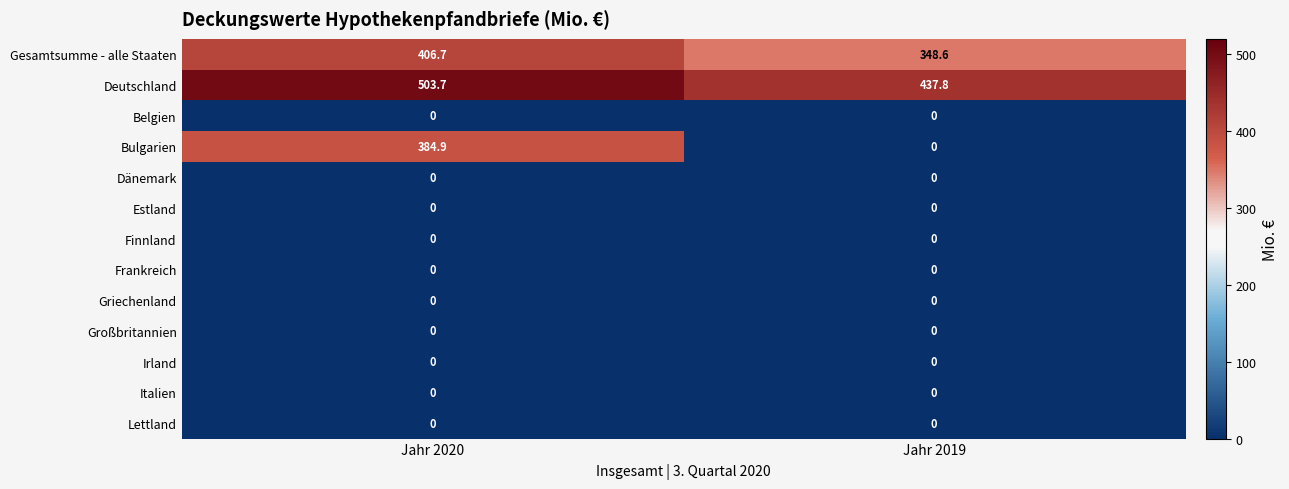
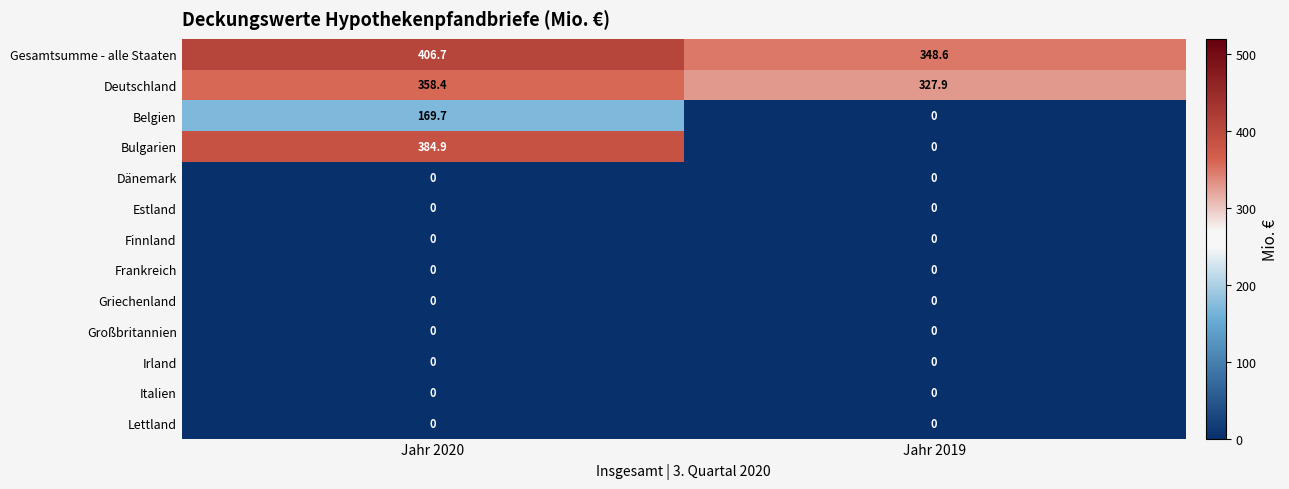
  {
    "Gesamtsumme - alle Staaten": {
      "Jahr 2020": 406.7,
      "Jahr 2019": 348.6
    },
    "Deutschland": {
-     "Jahr 2020": 503.7,
-     "Jahr 2019": 437.8
+     "Jahr 2020": 358.4,
+     "Jahr 2019": 327.9
    },
    "Belgien": {
-     "Jahr 2020": 0,
+     "Jahr 2020": 169.7,
      "Jahr 2019": 0
    },
    "Bulgarien": {
      "Jahr 2020": 384.9,
      "Jahr 2019": 0
    },
    "Dänemark": {
      "Jahr 2020": 0,
      "Jahr 2019": 0
    },
    "Estland": {
      "Jahr 2020": 0,
      "Jahr 2019": 0
    },
    "Finnland": {
      "Jahr 2020": 0,
      "Jahr 2019": 0
    },
    "Frankreich": {
      "Jahr 2020": 0,
      "Jahr 2019": 0
    },
    "Griechenland": {
      "Jahr 2020": 0,
      "Jahr 2019": 0
    },
    "Großbritannien": {
      "Jahr 2020": 0,
      "Jahr 2019": 0
    },
    "Irland": {
      "Jahr 2020": 0,
      "Jahr 2019": 0
    },
    "Italien": {
      "Jahr 2020": 0,
      "Jahr 2019": 0
    },
    "Lettland": {
      "Jahr 2020": 0,
      "Jahr 2019": 0
    }
  }
